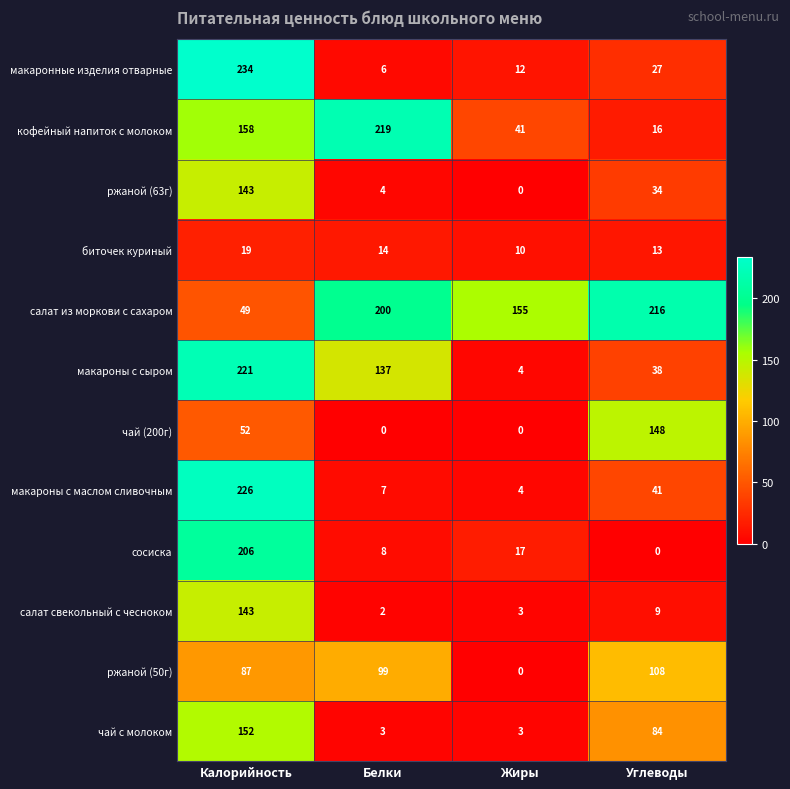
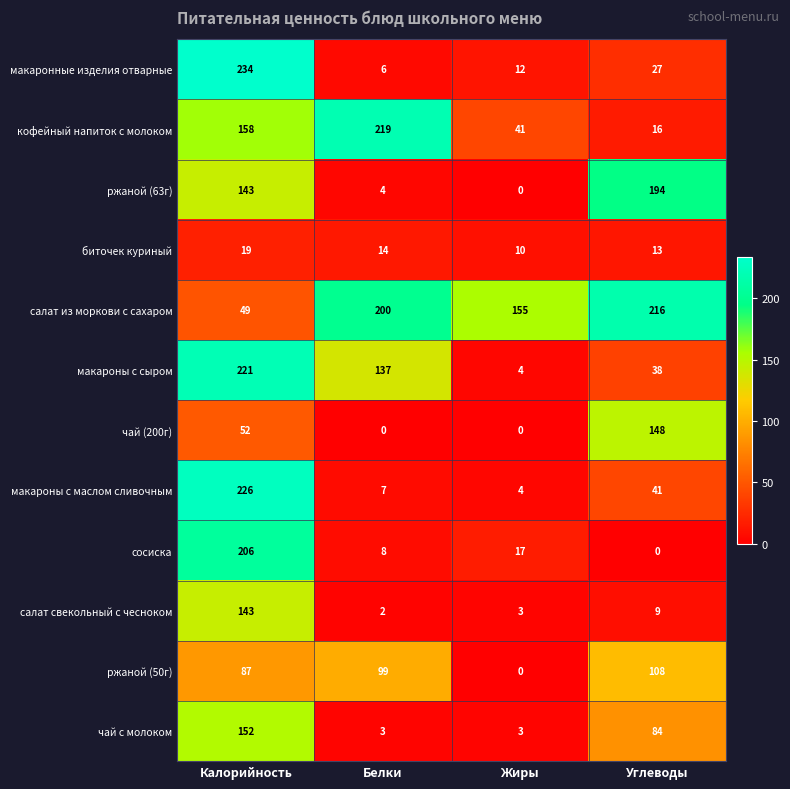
  {
    "макаронные изделия отварные": {
      "Калорийность": 234,
      "Белки": 6,
      "Жиры": 12,
      "Углеводы": 27
    },
    "кофейный напиток с молоком": {
      "Калорийность": 158,
      "Белки": 219,
      "Жиры": 41,
      "Углеводы": 16
    },
    "ржаной (63г)": {
      "Калорийность": 143,
      "Белки": 4,
      "Жиры": 0,
-     "Углеводы": 34
+     "Углеводы": 194
    },
    "биточек куриный": {
      "Калорийность": 19,
      "Белки": 14,
      "Жиры": 10,
      "Углеводы": 13
    },
    "салат из моркови с сахаром": {
      "Калорийность": 49,
      "Белки": 200,
      "Жиры": 155,
      "Углеводы": 216
    },
    "макароны с сыром": {
      "Калорийность": 221,
      "Белки": 137,
      "Жиры": 4,
      "Углеводы": 38
    },
    "чай (200г)": {
      "Калорийность": 52,
      "Белки": 0,
      "Жиры": 0,
      "Углеводы": 148
    },
    "макароны с маслом сливочным": {
      "Калорийность": 226,
      "Белки": 7,
      "Жиры": 4,
      "Углеводы": 41
    },
    "сосиска": {
      "Калорийность": 206,
      "Белки": 8,
      "Жиры": 17,
      "Углеводы": 0
    },
    "салат свекольный с чесноком": {
      "Калорийность": 143,
      "Белки": 2,
      "Жиры": 3,
      "Углеводы": 9
    },
    "ржаной (50г)": {
      "Калорийность": 87,
      "Белки": 99,
      "Жиры": 0,
      "Углеводы": 108
    },
    "чай с молоком": {
      "Калорийность": 152,
      "Белки": 3,
      "Жиры": 3,
      "Углеводы": 84
    }
  }
